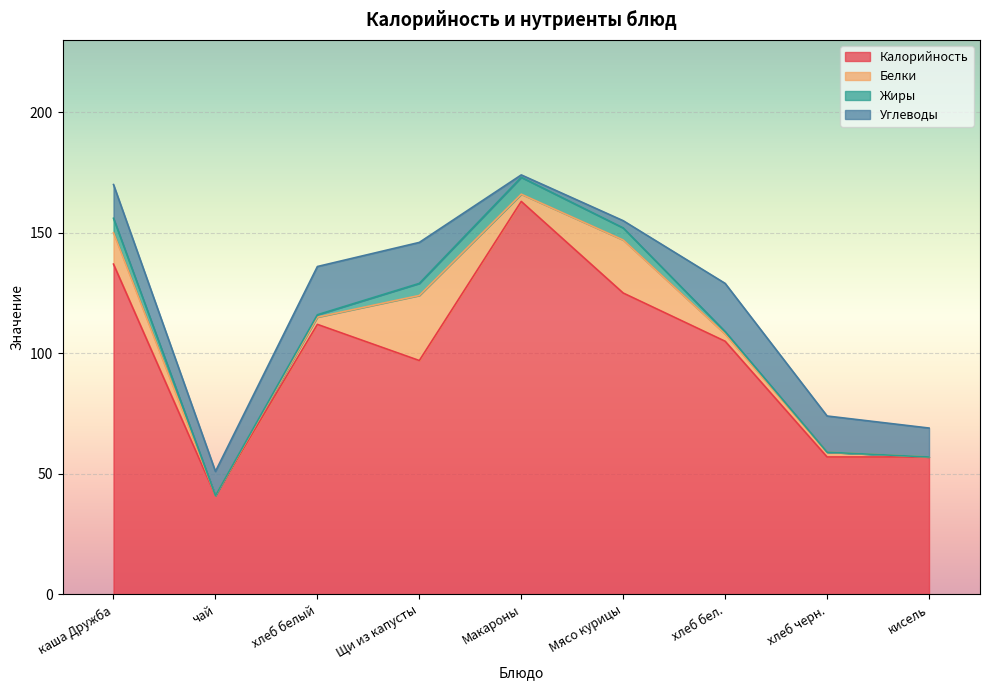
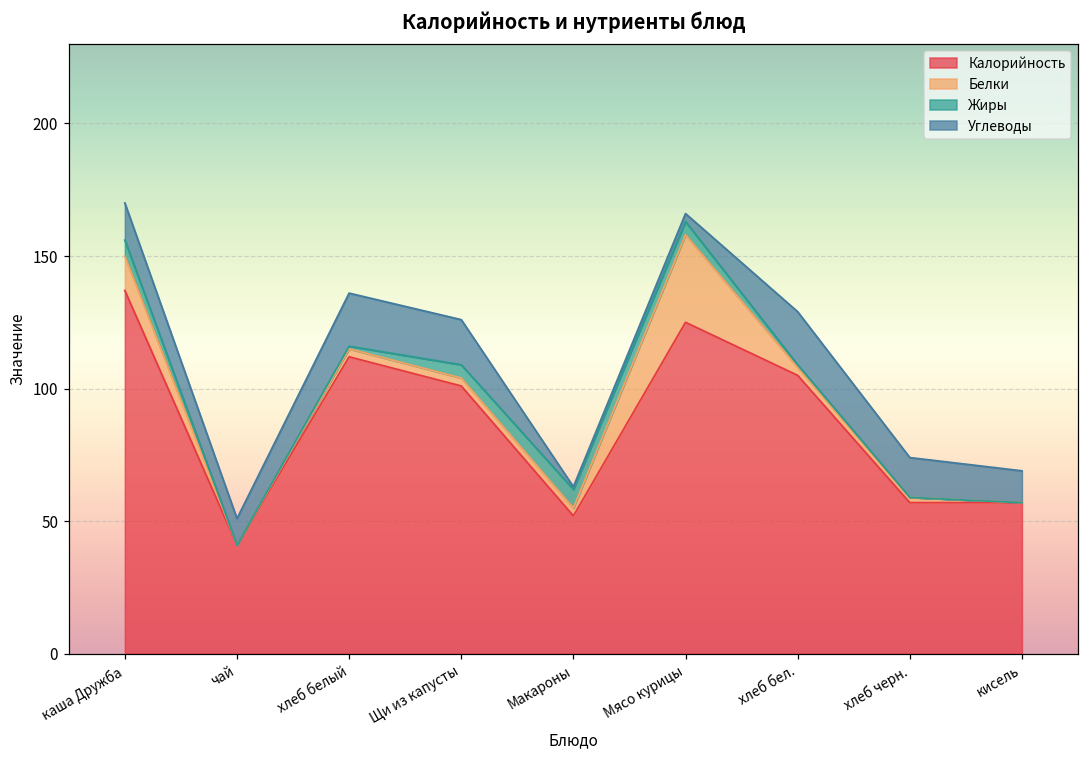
  {
    "Калорийность": {
      "каша Дружба": 137,
      "хлеб белый": 112,
-     "Щи из капусты": 97,
-     "Макароны": 163,
+     "Щи из капусты": 101,
+     "Макароны": 52,
      "Мясо курицы": 125,
      "хлеб бел.": 105,
      "хлеб черн.": 57
    },
    "Белки": {
      "каша Дружба": 13,
-     "Щи из капусты": 27,
+     "Щи из капусты": 3,
      "Макароны": 3,
-     "Мясо курицы": 22
+     "Мясо курицы": 33
    }
  }
